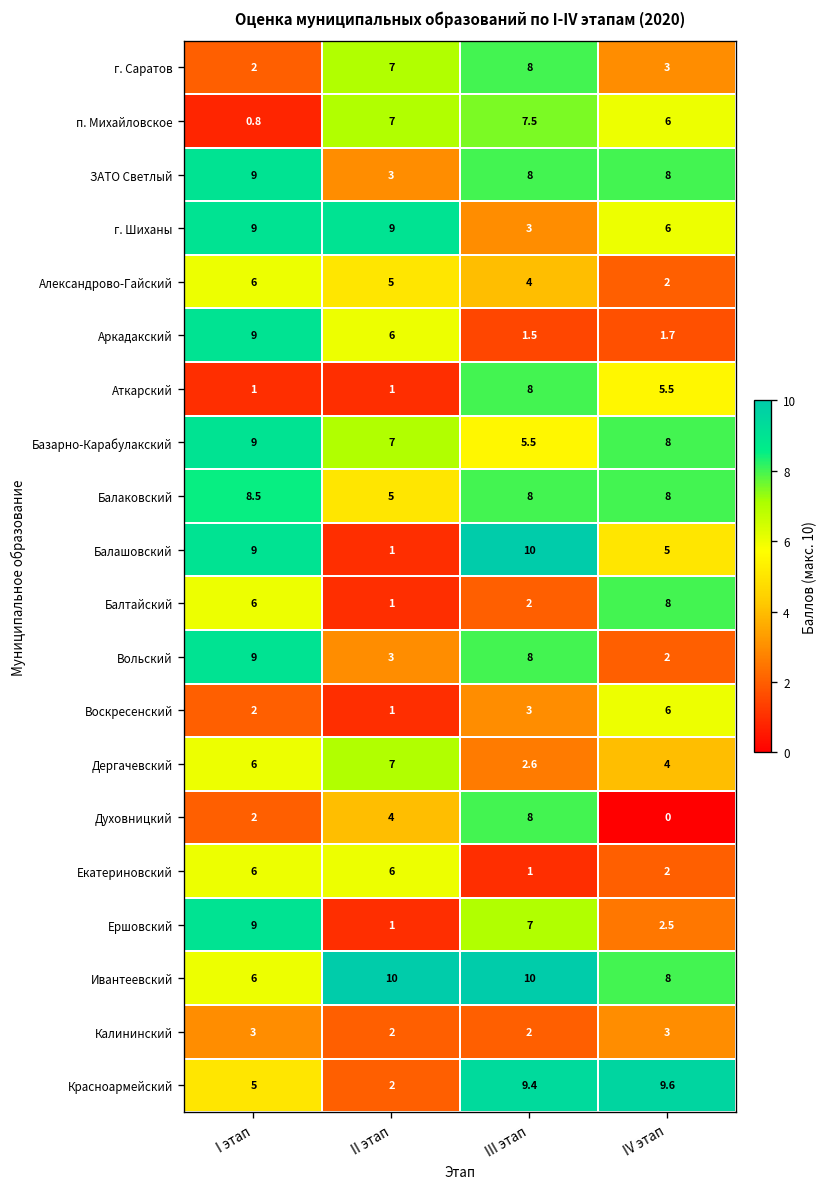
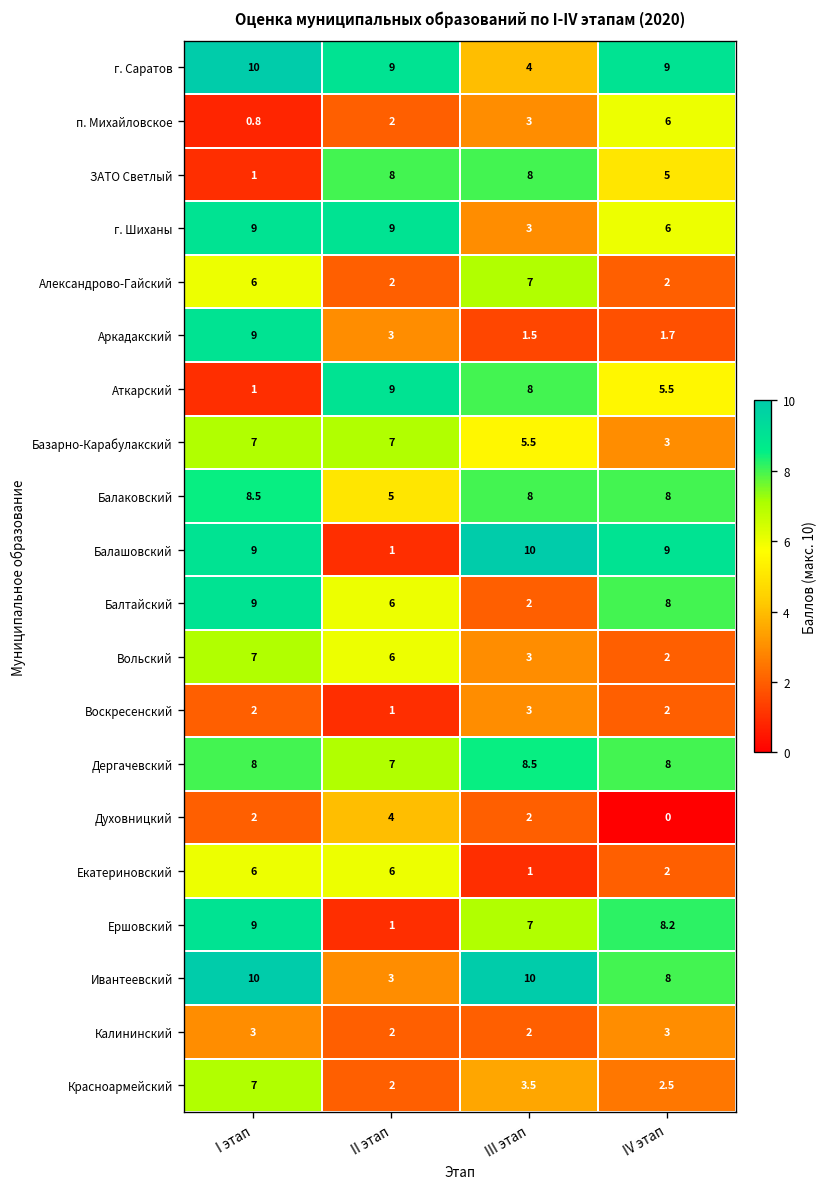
  {
    "г. Саратов": {
-     "I этап": 2,
-     "II этап": 7,
-     "III этап": 8,
-     "IV этап": 3
+     "I этап": 10,
+     "II этап": 9,
+     "III этап": 4,
+     "IV этап": 9
    },
    "п. Михайловское": {
      "I этап": 0.8,
-     "II этап": 7,
-     "III этап": 7.5,
+     "II этап": 2,
+     "III этап": 3,
      "IV этап": 6
    },
    "ЗАТО Светлый": {
-     "I этап": 9,
-     "II этап": 3,
+     "I этап": 1,
+     "II этап": 8,
      "III этап": 8,
-     "IV этап": 8
+     "IV этап": 5
    },
    "г. Шиханы": {
      "I этап": 9,
      "II этап": 9,
      "III этап": 3,
      "IV этап": 6
    },
    "Александрово-Гайский": {
      "I этап": 6,
-     "II этап": 5,
-     "III этап": 4,
+     "II этап": 2,
+     "III этап": 7,
      "IV этап": 2
    },
    "Аркадакский": {
      "I этап": 9,
-     "II этап": 6,
+     "II этап": 3,
      "III этап": 1.5,
      "IV этап": 1.7
    },
    "Аткарский": {
      "I этап": 1,
-     "II этап": 1,
+     "II этап": 9,
      "III этап": 8,
      "IV этап": 5.5
    },
    "Базарно-Карабулакский": {
-     "I этап": 9,
+     "I этап": 7,
      "II этап": 7,
      "III этап": 5.5,
-     "IV этап": 8
+     "IV этап": 3
    },
    "Балаковский": {
      "I этап": 8.5,
      "II этап": 5,
      "III этап": 8,
      "IV этап": 8
    },
    "Балашовский": {
      "I этап": 9,
      "II этап": 1,
      "III этап": 10,
-     "IV этап": 5
+     "IV этап": 9
    },
    "Балтайский": {
-     "I этап": 6,
-     "II этап": 1,
+     "I этап": 9,
+     "II этап": 6,
      "III этап": 2,
      "IV этап": 8
    },
    "Вольский": {
-     "I этап": 9,
-     "II этап": 3,
-     "III этап": 8,
+     "I этап": 7,
+     "II этап": 6,
+     "III этап": 3,
      "IV этап": 2
    },
    "Воскресенский": {
      "I этап": 2,
      "II этап": 1,
      "III этап": 3,
-     "IV этап": 6
+     "IV этап": 2
    },
    "Дергачевский": {
-     "I этап": 6,
+     "I этап": 8,
      "II этап": 7,
-     "III этап": 2.6,
-     "IV этап": 4
+     "III этап": 8.5,
+     "IV этап": 8
    },
    "Духовницкий": {
      "I этап": 2,
      "II этап": 4,
-     "III этап": 8,
+     "III этап": 2,
      "IV этап": 0
    },
    "Екатериновский": {
      "I этап": 6,
      "II этап": 6,
      "III этап": 1,
      "IV этап": 2
    },
    "Ершовский": {
      "I этап": 9,
      "II этап": 1,
      "III этап": 7,
-     "IV этап": 2.5
+     "IV этап": 8.2
    },
    "Ивантеевский": {
-     "I этап": 6,
-     "II этап": 10,
+     "I этап": 10,
+     "II этап": 3,
      "III этап": 10,
      "IV этап": 8
    },
    "Калининский": {
      "I этап": 3,
      "II этап": 2,
      "III этап": 2,
      "IV этап": 3
    },
    "Красноармейский": {
-     "I этап": 5,
+     "I этап": 7,
      "II этап": 2,
-     "III этап": 9.4,
-     "IV этап": 9.6
+     "III этап": 3.5,
+     "IV этап": 2.5
    }
  }
